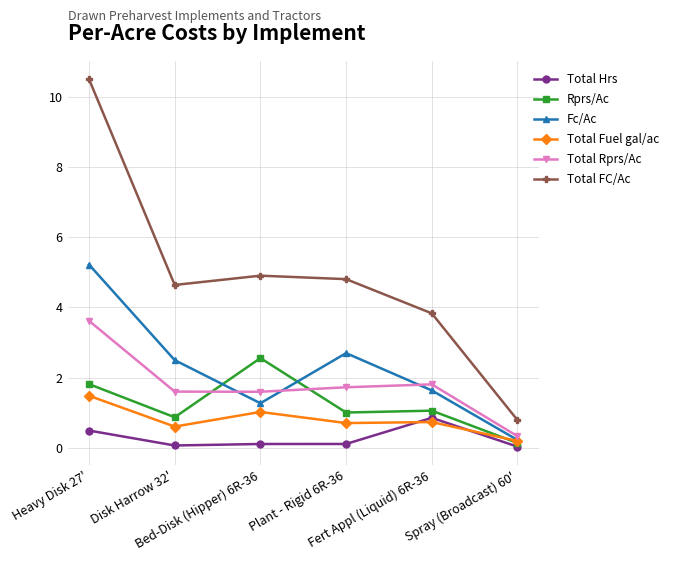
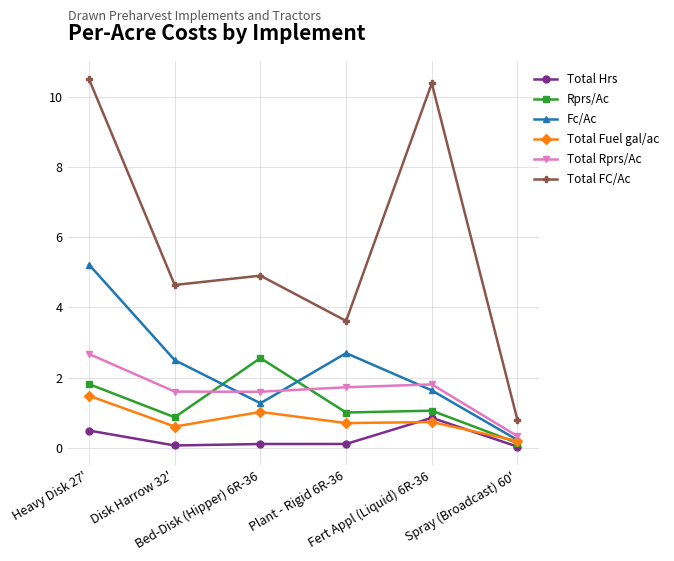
  {
    "Total Hrs": {
      "Heavy Disk 27'": 0.5,
      "Disk Harrow 32'": 0.1,
      "Bed-Disk (Hipper) 6R-36": 0.1,
      "Plant - Rigid 6R-36": 0.1,
      "Fert Appl (Liquid) 6R-36": 0.9,
      "Spray (Broadcast) 60'": 0.0
    },
    "Rprs/Ac": {
      "Heavy Disk 27'": 1.8,
      "Disk Harrow 32'": 0.9,
      "Bed-Disk (Hipper) 6R-36": 2.6,
      "Plant - Rigid 6R-36": 1.0,
      "Fert Appl (Liquid) 6R-36": 1.1
    },
    "Fc/Ac": {
      "Heavy Disk 27'": 5.2,
      "Disk Harrow 32'": 2.5,
      "Bed-Disk (Hipper) 6R-36": 1.3,
      "Plant - Rigid 6R-36": 2.7,
      "Fert Appl (Liquid) 6R-36": 1.6
    },
    "Total Fuel gal/ac": {
      "Heavy Disk 27'": 1.5,
      "Disk Harrow 32'": 0.6,
      "Bed-Disk (Hipper) 6R-36": 1.0,
      "Plant - Rigid 6R-36": 0.7,
      "Fert Appl (Liquid) 6R-36": 0.7
    },
    "Total Rprs/Ac": {
-     "Heavy Disk 27'": 3.6,
+     "Heavy Disk 27'": 2.7,
      "Disk Harrow 32'": 1.6,
      "Bed-Disk (Hipper) 6R-36": 1.6,
      "Plant - Rigid 6R-36": 1.7,
      "Fert Appl (Liquid) 6R-36": 1.8,
      "Spray (Broadcast) 60'": 0.3
    },
    "Total FC/Ac": {
      "Heavy Disk 27'": 10.5,
      "Disk Harrow 32'": 4.6,
      "Bed-Disk (Hipper) 6R-36": 4.9,
-     "Plant - Rigid 6R-36": 4.8,
-     "Fert Appl (Liquid) 6R-36": 3.8,
+     "Plant - Rigid 6R-36": 3.6,
+     "Fert Appl (Liquid) 6R-36": 10.4,
      "Spray (Broadcast) 60'": 0.8
    }
  }
